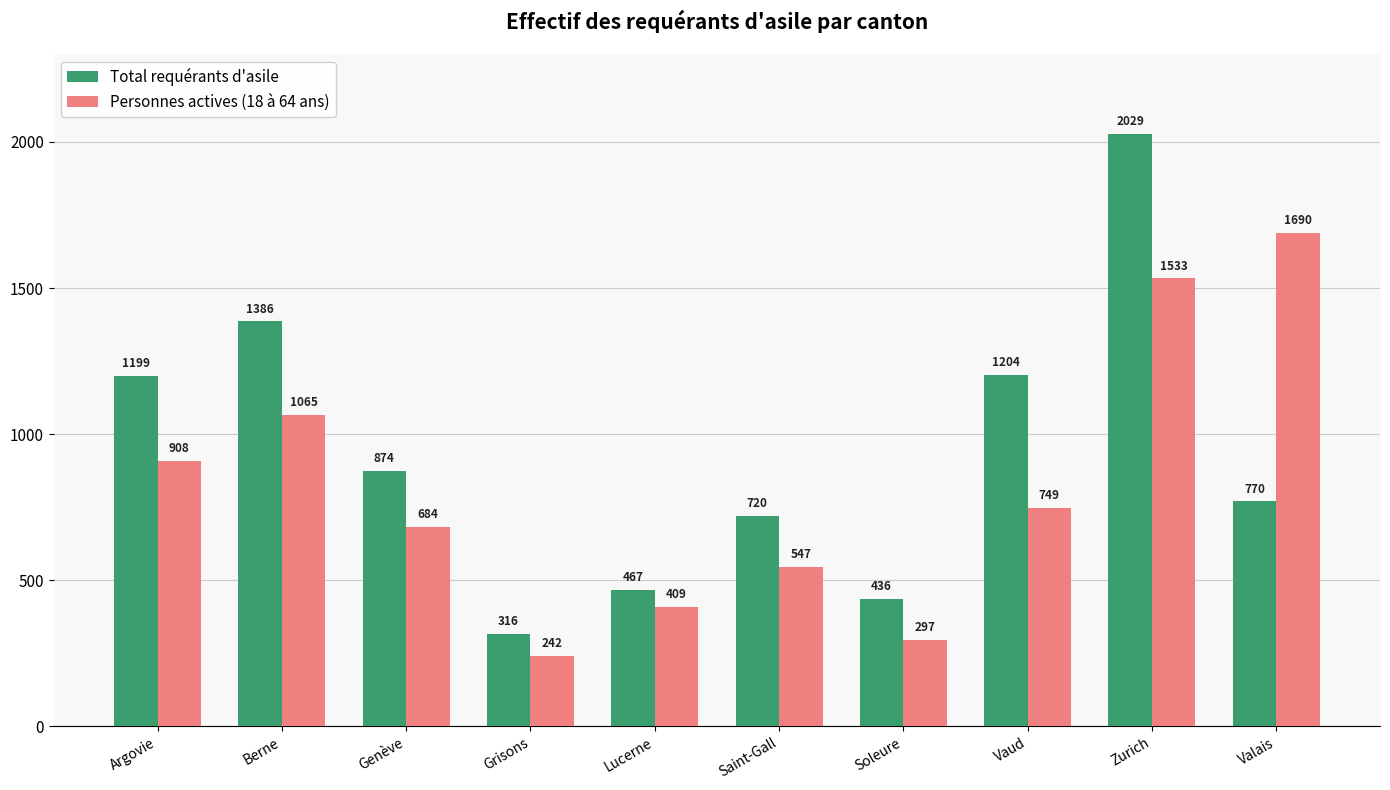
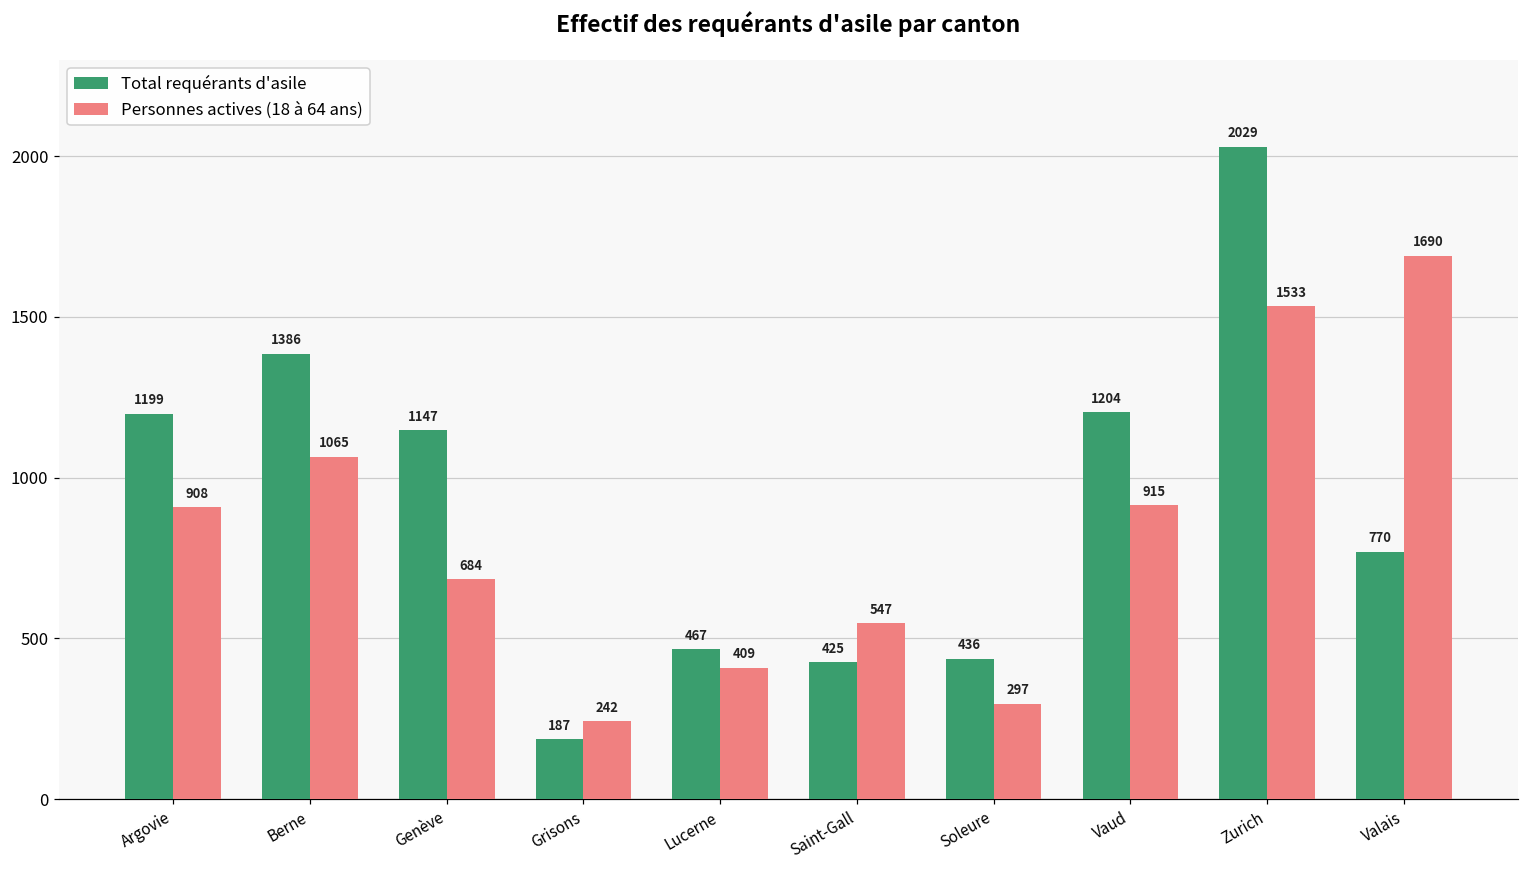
  {
    "Total requérants d'asile": {
      "Argovie": 1199,
      "Berne": 1386,
-     "Genève": 874,
-     "Grisons": 316,
+     "Genève": 1147,
+     "Grisons": 187,
      "Lucerne": 467,
-     "Saint-Gall": 720,
+     "Saint-Gall": 425,
      "Soleure": 436,
      "Vaud": 1204,
      "Zurich": 2029,
      "Valais": 770
    },
    "Personnes actives (18 à 64 ans)": {
      "Argovie": 908,
      "Berne": 1065,
      "Genève": 684,
      "Grisons": 242,
      "Lucerne": 409,
      "Saint-Gall": 547,
      "Soleure": 297,
-     "Vaud": 749,
+     "Vaud": 915,
      "Zurich": 1533,
      "Valais": 1690
    }
  }
